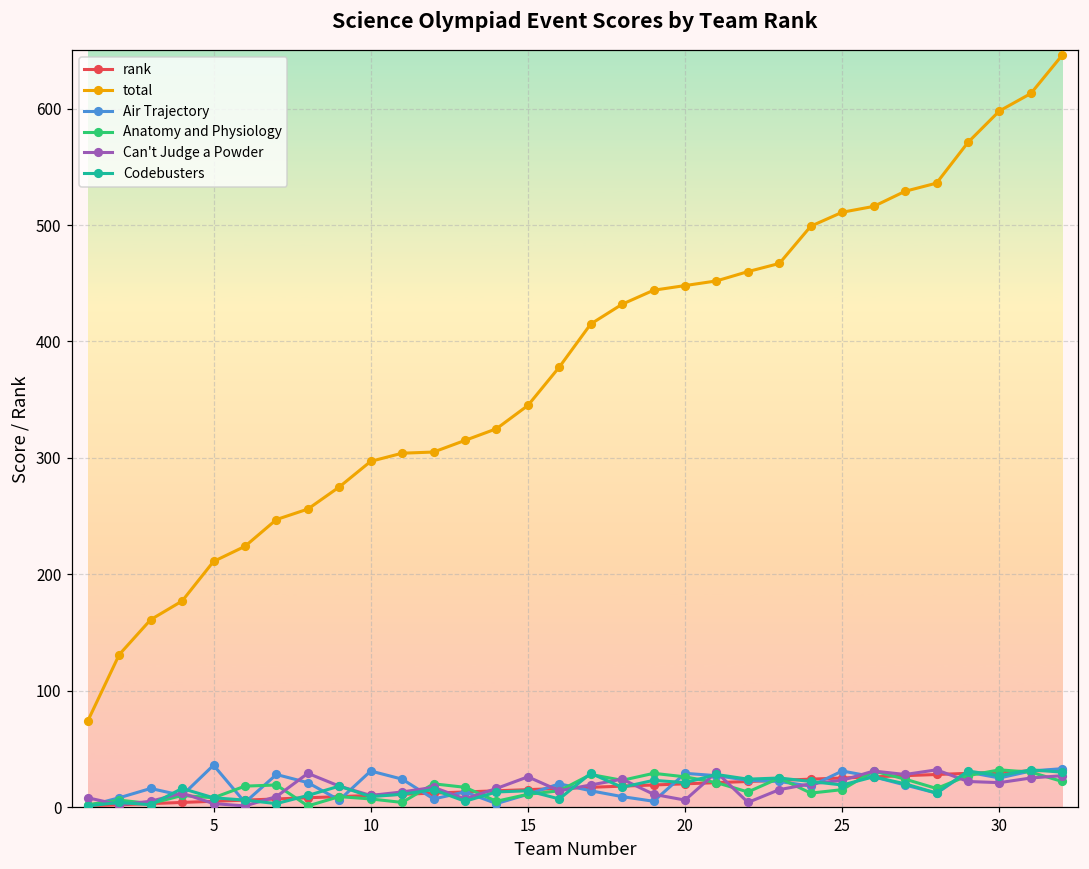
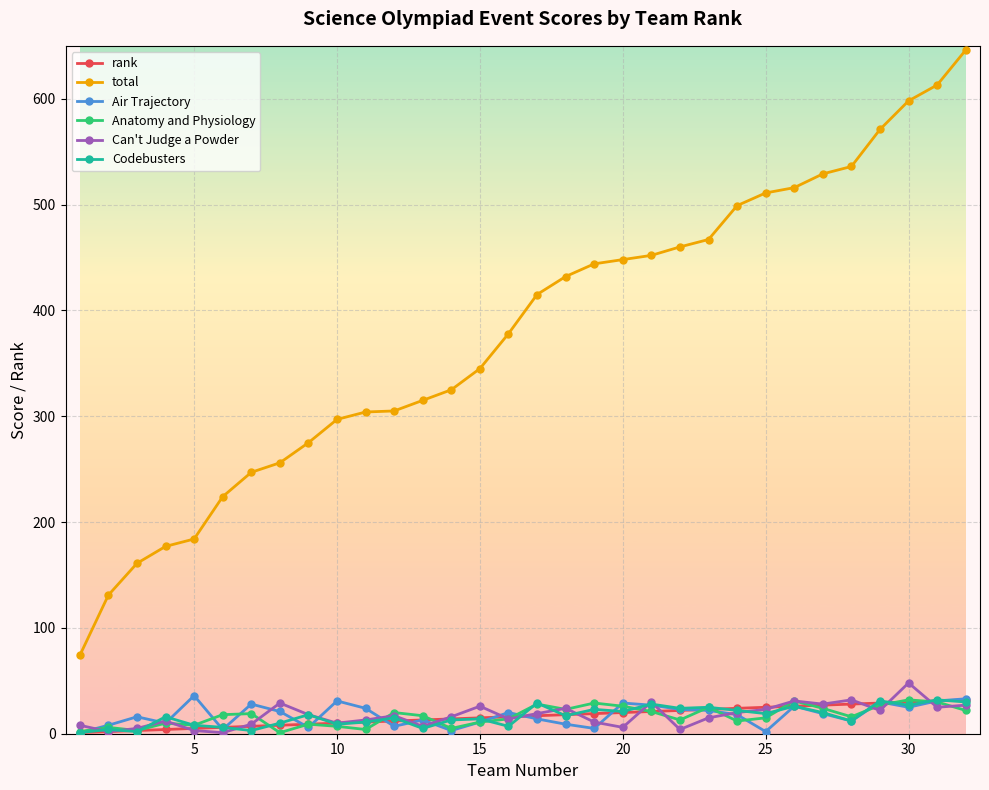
  {
    "total": {
-     "5": 211,
+     "5": 184,
      "10": 297,
      "15": 345,
      "20": 448,
      "25": 511,
      "30": 598
    },
    "Air Trajectory": {
      "5": 36,
      "10": 31,
      "20": 29,
-     "25": 31
+     "25": 2
    },
    "Can't Judge a Powder": {
      "15": 26,
      "20": 6,
-     "30": 21
+     "30": 48
    }
  }
